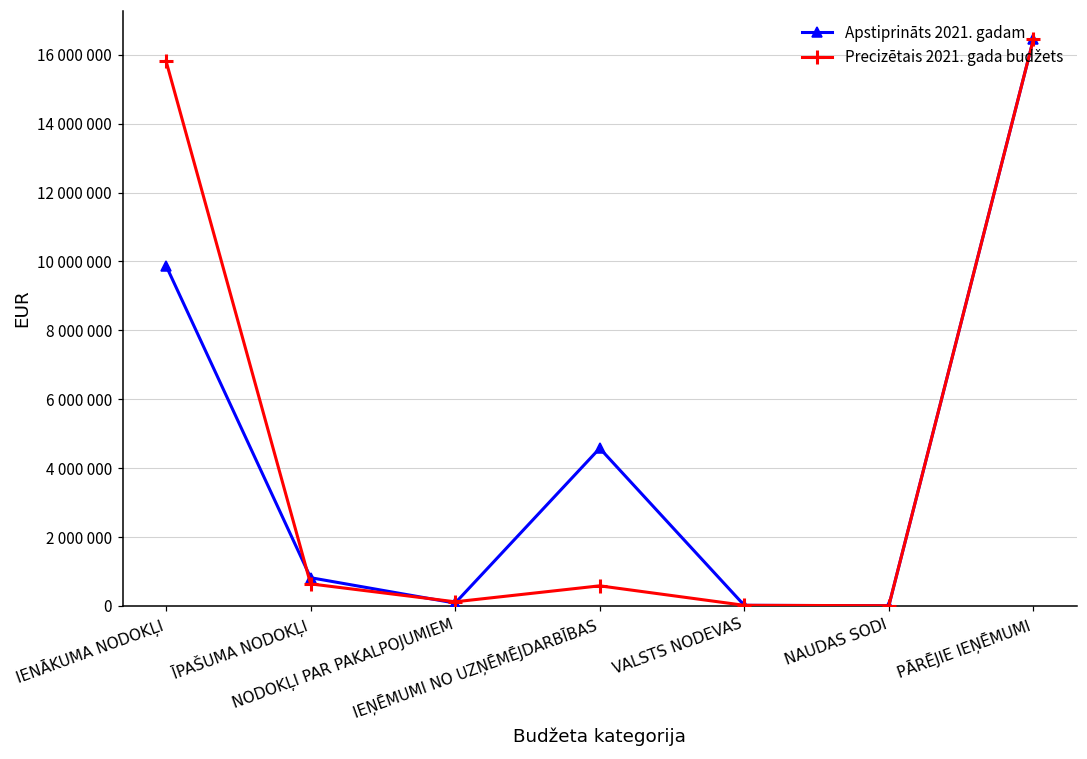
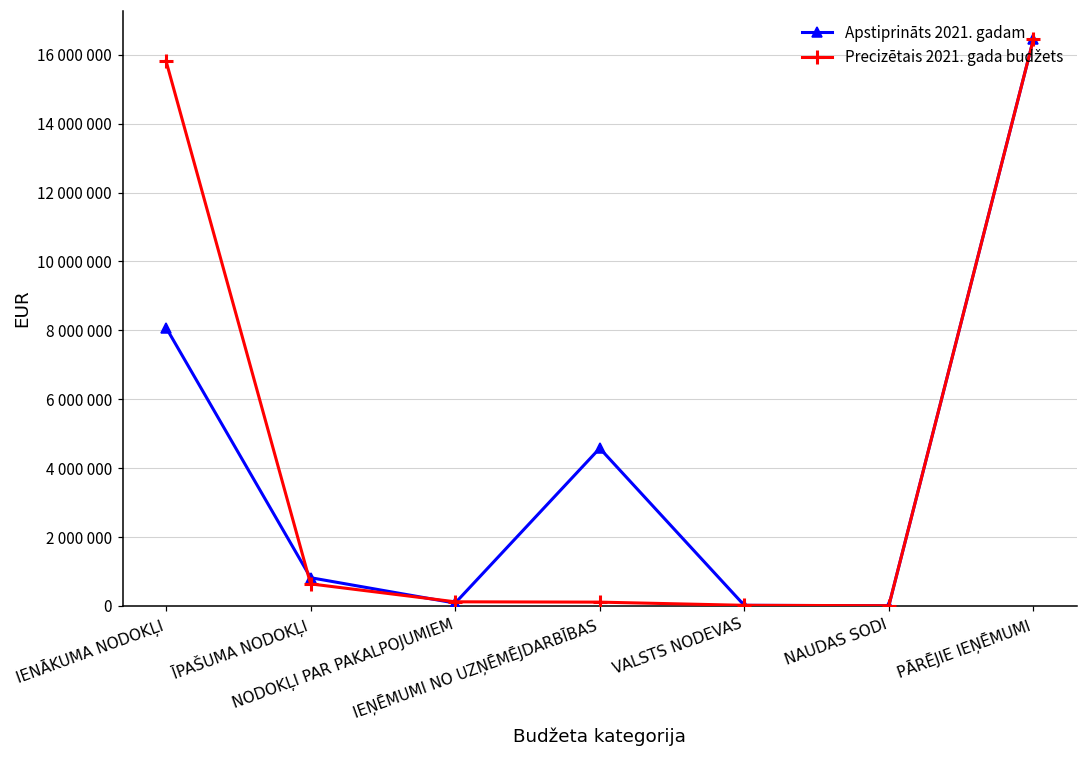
  {
    "Apstiprināts 2021. gadam": {
-     "IENĀKUMA NODOKĻI": 9900000,
+     "IENĀKUMA NODOKĻI": 8100000,
      "ĪPAŠUMA NODOKĻI": 800000,
      "IEŅĒMUMI NO UZŅĒMĒJDARBĪBAS": 4600000
    },
    "Precizētais 2021. gada budžets": {
      "IENĀKUMA NODOKĻI": 15800000,
      "ĪPAŠUMA NODOKĻI": 600000,
-     "IEŅĒMUMI NO UZŅĒMĒJDARBĪBAS": 600000
+     "IEŅĒMUMI NO UZŅĒMĒJDARBĪBAS": 100000
    }
  }
